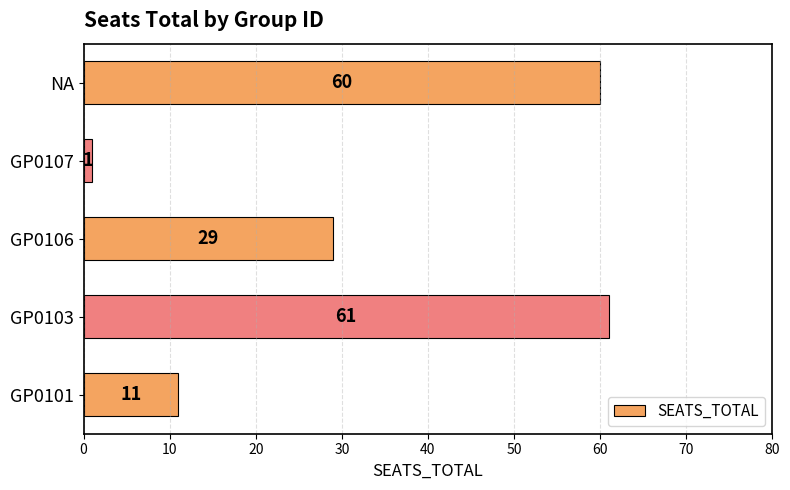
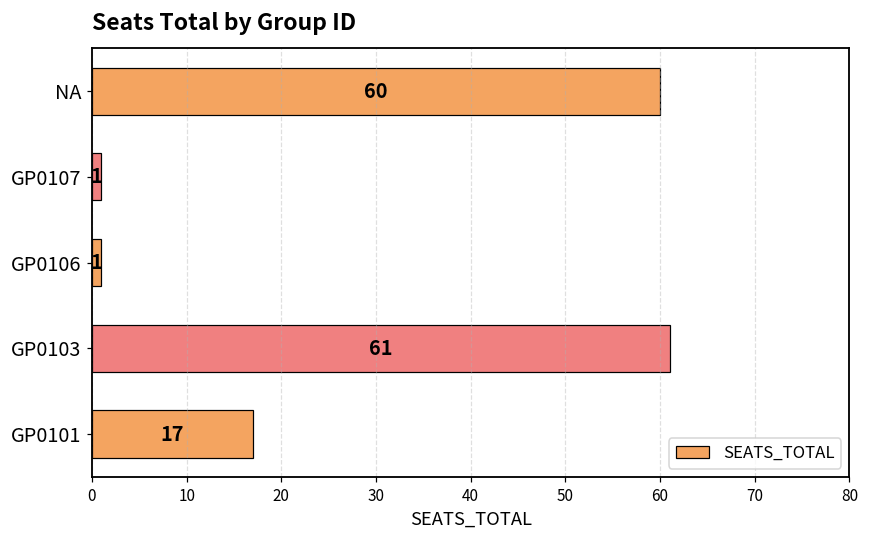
  {
    "NA": 60,
    "GP0107": 1,
-   "GP0106": 29,
+   "GP0106": 1,
    "GP0103": 61,
-   "GP0101": 11
+   "GP0101": 17
  }
